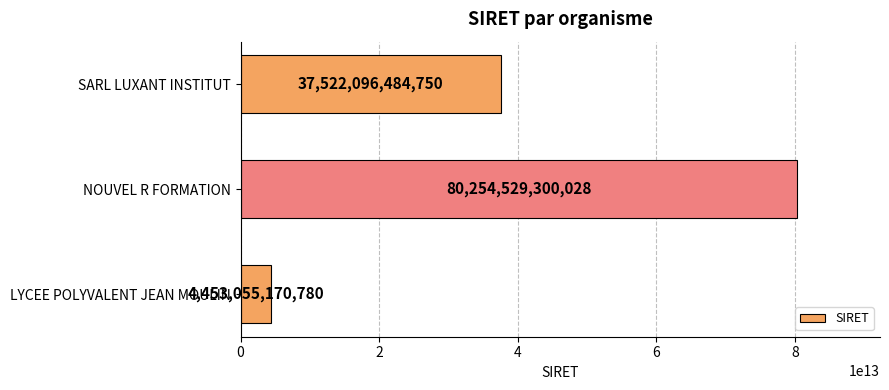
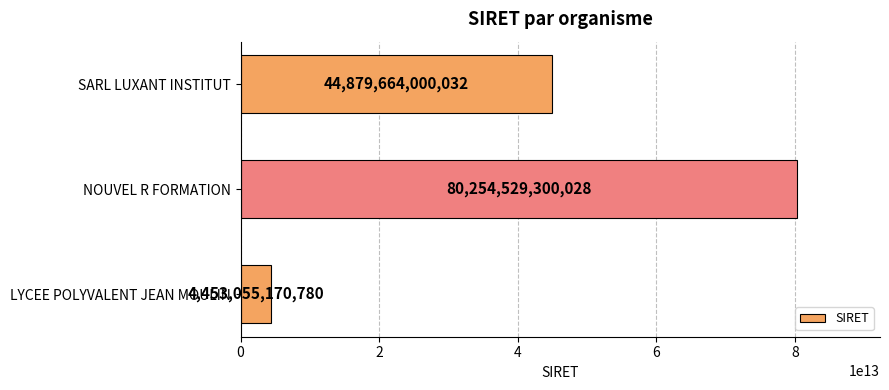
  {
-   "SARL LUXANT INSTITUT": "37,522,096,484,750",
+   "SARL LUXANT INSTITUT": "44,879,664,000,032",
    "NOUVEL R FORMATION": "80,254,529,300,028",
    "LYCEE POLYVALENT JEAN MOULIN": "4,453,055,170,780"
  }
